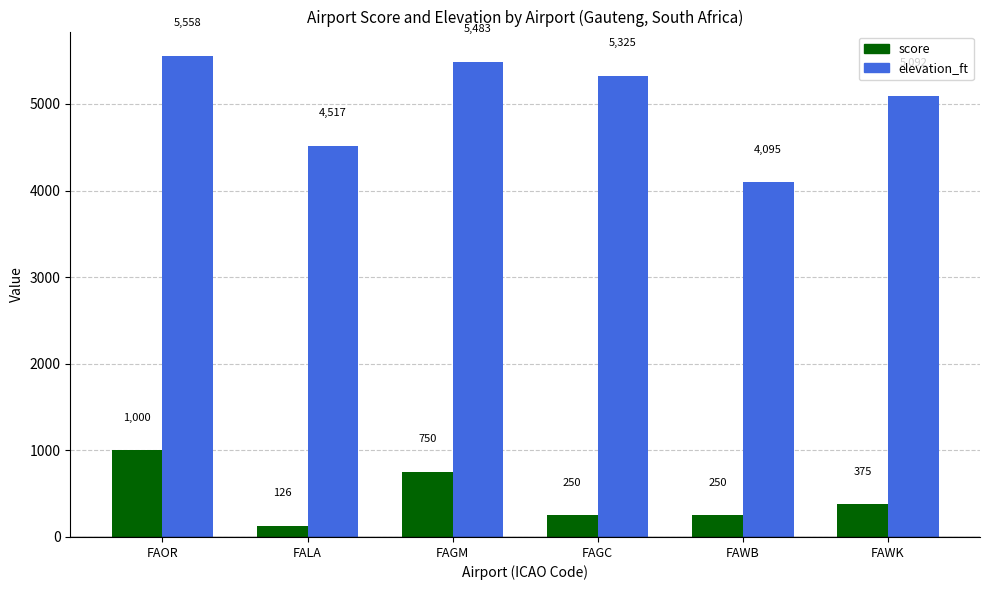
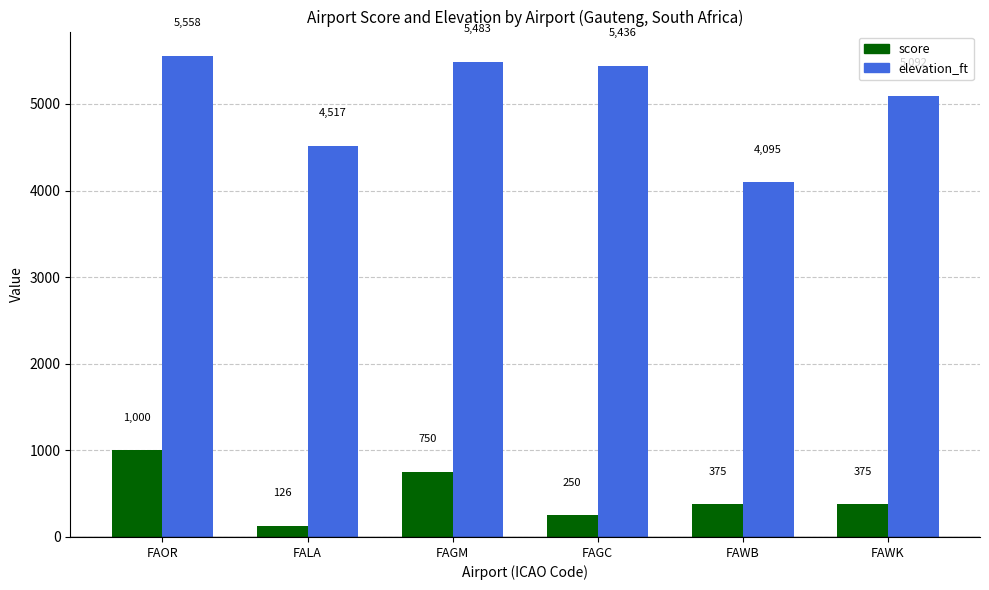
  {
    "score": {
-     "FAWB": "250"
+     "FAWB": "375"
    },
    "elevation_ft": {
-     "FAGC": "5,325"
+     "FAGC": "5,436"
    }
  }
